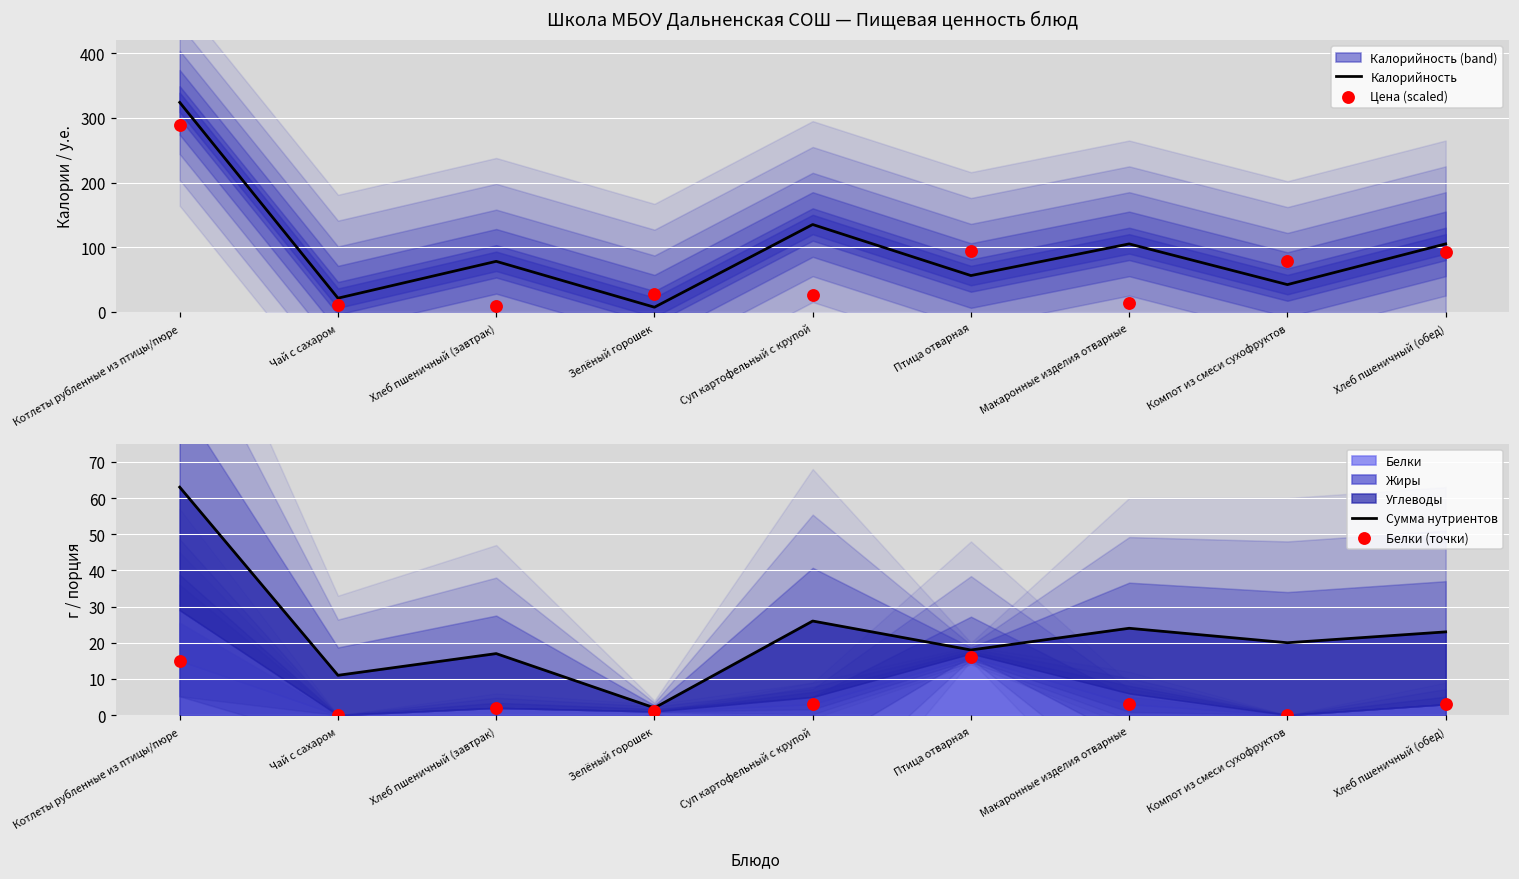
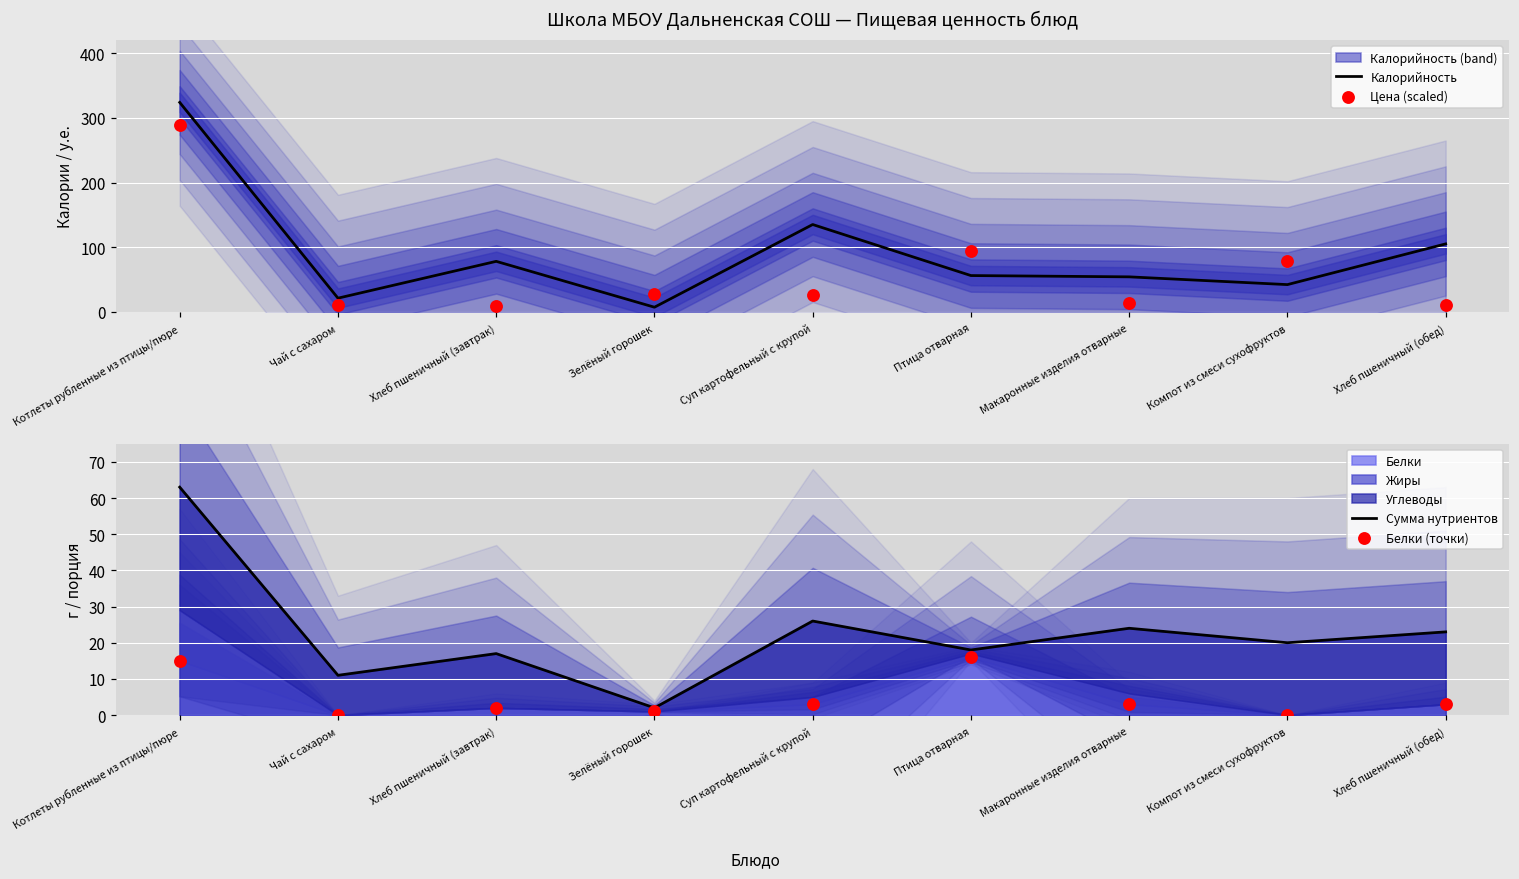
  {
    "Школа МБОУ Дальненская СОШ — Пищевая ценность блюд": {
      "Калорийность": {
        "Котлеты рубленные из птицы/пюре": 320,
        "Чай с сахаром": 20,
        "Хлеб пшеничный (завтрак)": 80,
        "Зелёный горошек": 10,
        "Суп картофельный с крупой": 140,
        "Птица отварная": 60,
-       "Макаронные изделия отварные": 110,
+       "Макаронные изделия отварные": 50,
        "Компот из смеси сухофруктов": 40,
        "Хлеб пшеничный (обед)": 110
      },
      "Цена (scaled)": {
-       "Хлеб пшеничный (обед)": 90
+       "Хлеб пшеничный (обед)": 10
      }
    }
  }
